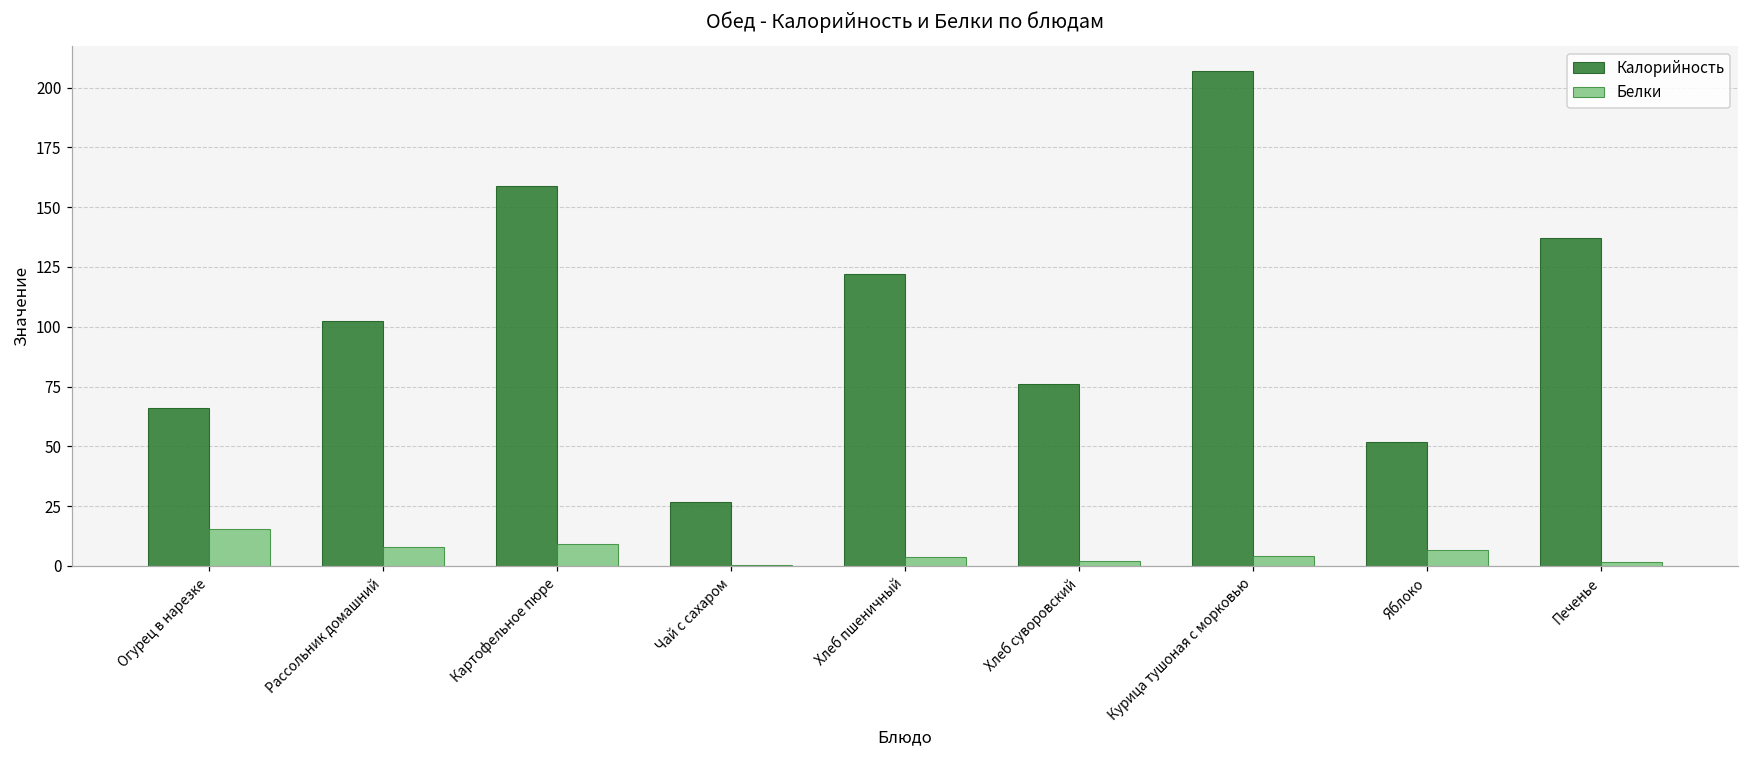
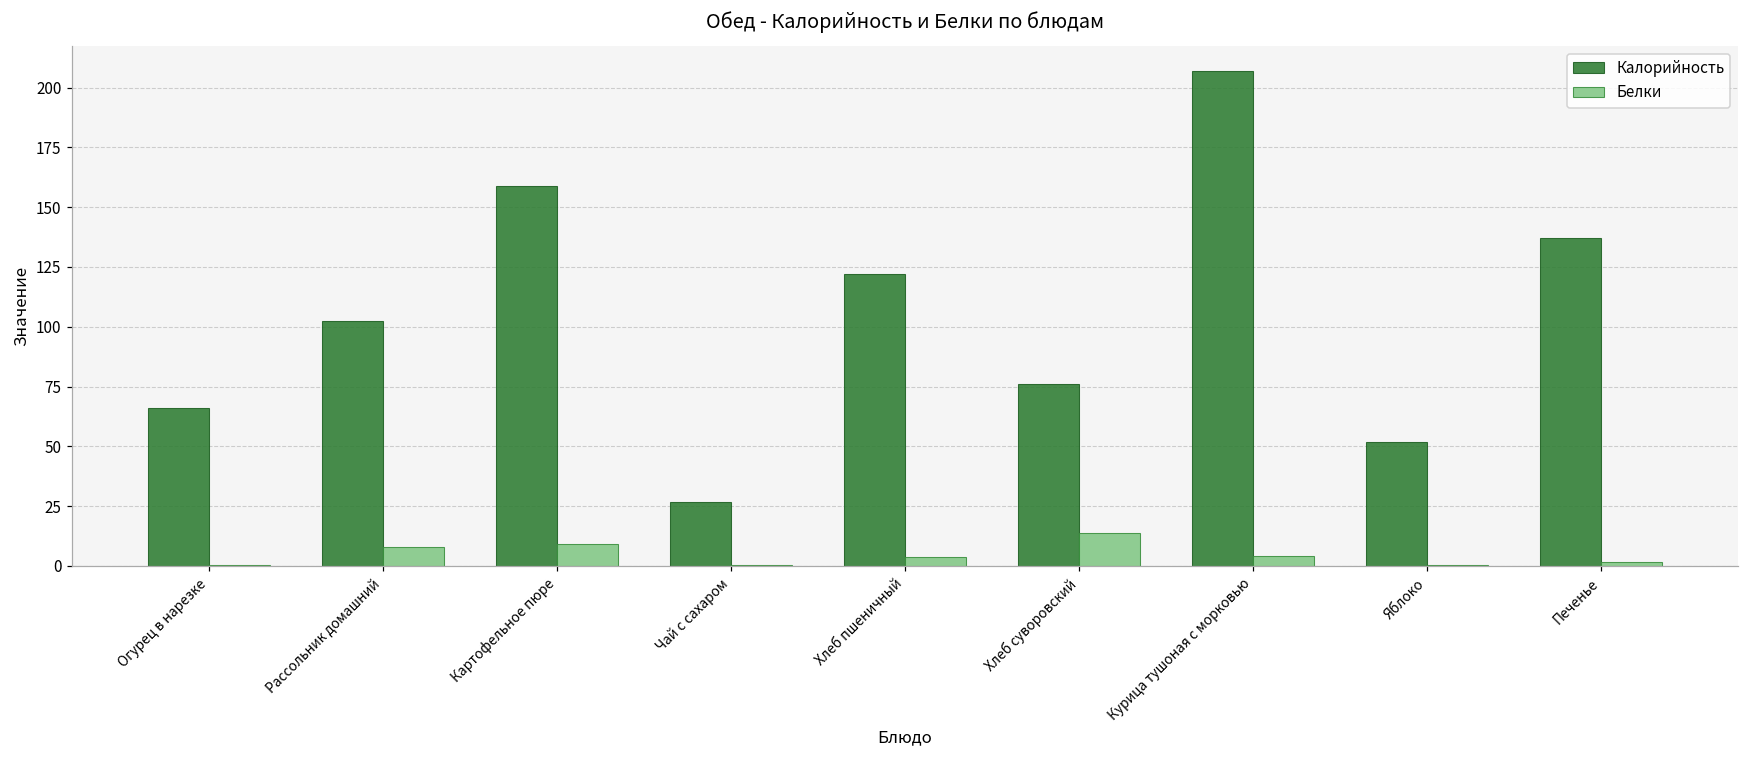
  {
    "Калорийность": {
      "Огурец в нарезке": 66,
      "Рассольник домашний": 102,
      "Картофельное пюре": 159,
      "Чай с сахаром": 27,
      "Хлеб пшеничный": 122,
      "Хлеб суворовский": 76,
      "Курица тушоная с морковью": 207,
      "Яблоко": 52,
      "Печенье": 137
    },
    "Белки": {
-     "Огурец в нарезке": 16,
+     "Огурец в нарезке": 0,
      "Рассольник домашний": 8,
      "Картофельное пюре": 9,
      "Хлеб пшеничный": 4,
-     "Хлеб суворовский": 2,
+     "Хлеб суворовский": 14,
      "Курица тушоная с морковью": 4,
-     "Яблоко": 7,
+     "Яблоко": 0,
      "Печенье": 2
    }
  }
